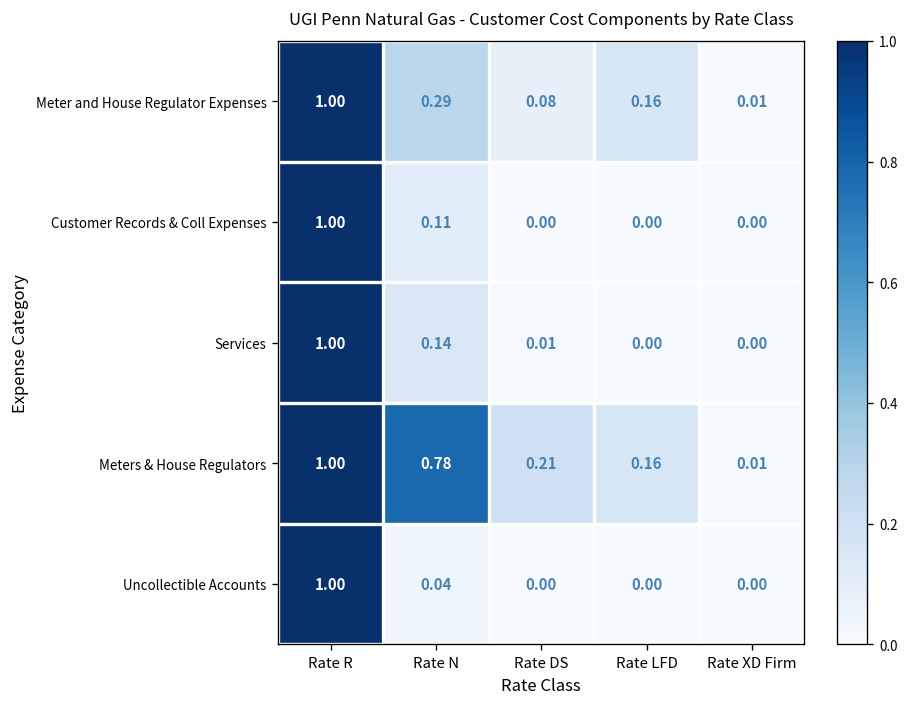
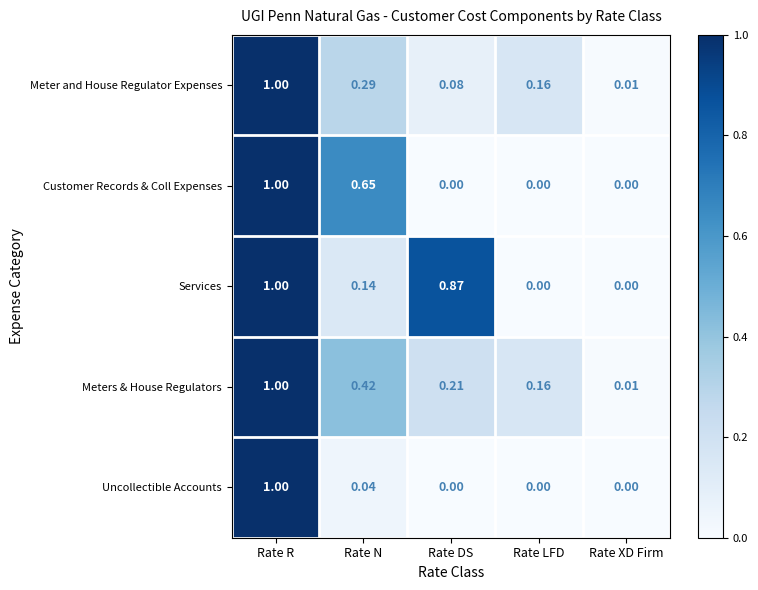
  {
    "Meter and House Regulator Expenses": {
      "Rate R": 1.00,
      "Rate N": 0.29,
      "Rate DS": 0.08,
      "Rate LFD": 0.16,
      "Rate XD Firm": 0.01
    },
    "Customer Records & Coll Expenses": {
      "Rate R": 1.00,
-     "Rate N": 0.11,
+     "Rate N": 0.65,
      "Rate DS": 0.00,
      "Rate LFD": 0.00,
      "Rate XD Firm": 0.00
    },
    "Services": {
      "Rate R": 1.00,
      "Rate N": 0.14,
-     "Rate DS": 0.01,
+     "Rate DS": 0.87,
      "Rate LFD": 0.00,
      "Rate XD Firm": 0.00
    },
    "Meters & House Regulators": {
      "Rate R": 1.00,
-     "Rate N": 0.78,
+     "Rate N": 0.42,
      "Rate DS": 0.21,
      "Rate LFD": 0.16,
      "Rate XD Firm": 0.01
    },
    "Uncollectible Accounts": {
      "Rate R": 1.00,
      "Rate N": 0.04,
      "Rate DS": 0.00,
      "Rate LFD": 0.00,
      "Rate XD Firm": 0.00
    }
  }
